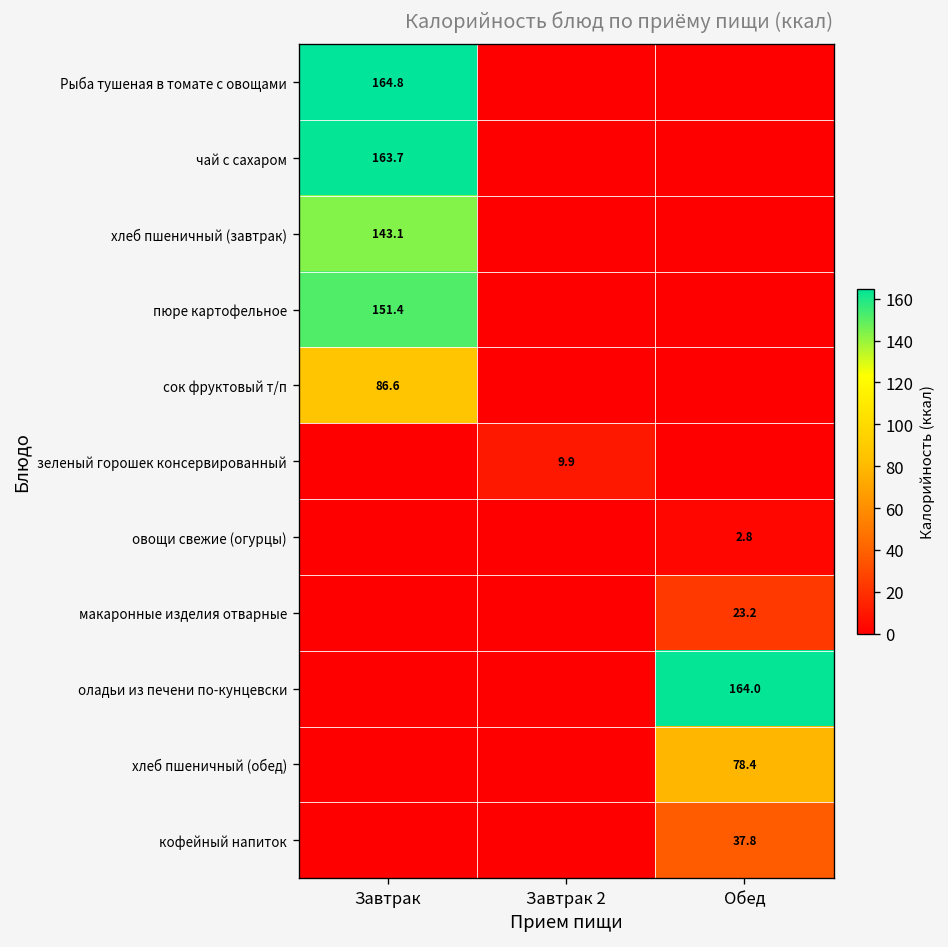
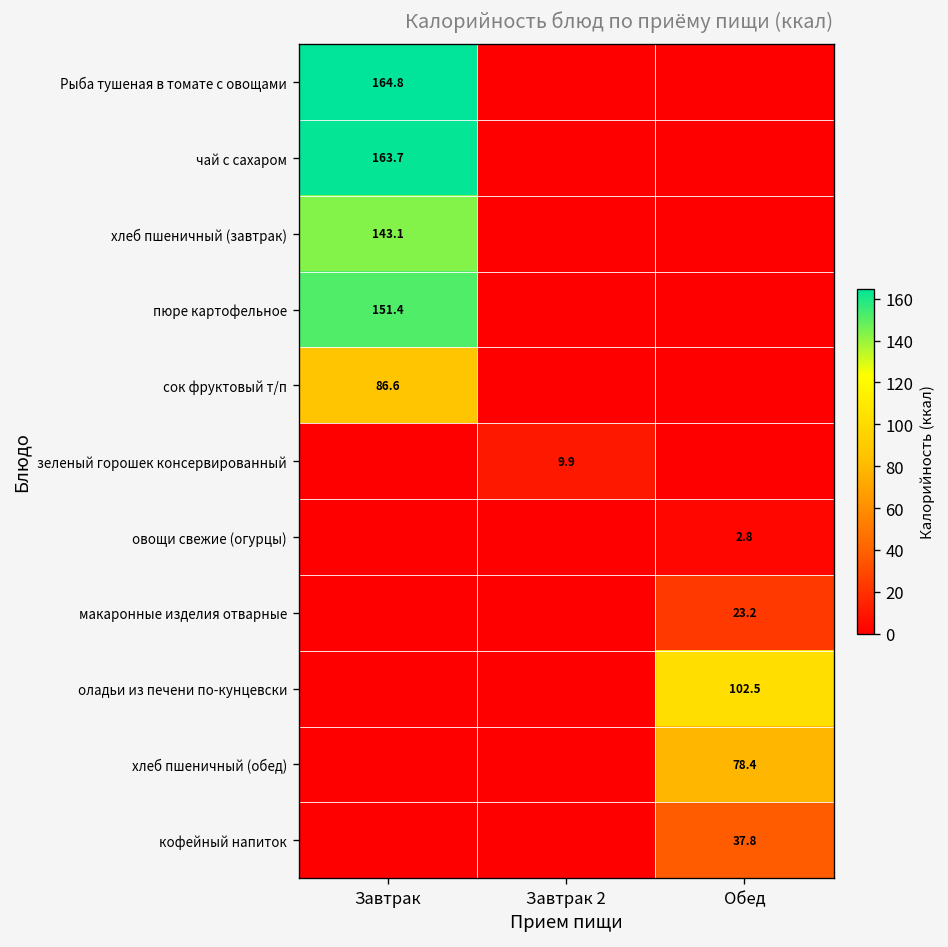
  {
    "Рыба тушеная в томате с овощами": {
      "Завтрак": 164.8
    },
    "чай с сахаром": {
      "Завтрак": 163.7
    },
    "хлеб пшеничный (завтрак)": {
      "Завтрак": 143.1
    },
    "пюре картофельное": {
      "Завтрак": 151.4
    },
    "сок фруктовый т/п": {
      "Завтрак": 86.6
    },
    "зеленый горошек консервированный": {
      "Завтрак 2": 9.9
    },
    "овощи свежие (огурцы)": {
      "Обед": 2.8
    },
    "макаронные изделия отварные": {
      "Обед": 23.2
    },
    "оладьи из печени по-кунцевски": {
-     "Обед": 164.0
+     "Обед": 102.5
    },
    "хлеб пшеничный (обед)": {
      "Обед": 78.4
    },
    "кофейный напиток": {
      "Обед": 37.8
    }
  }
